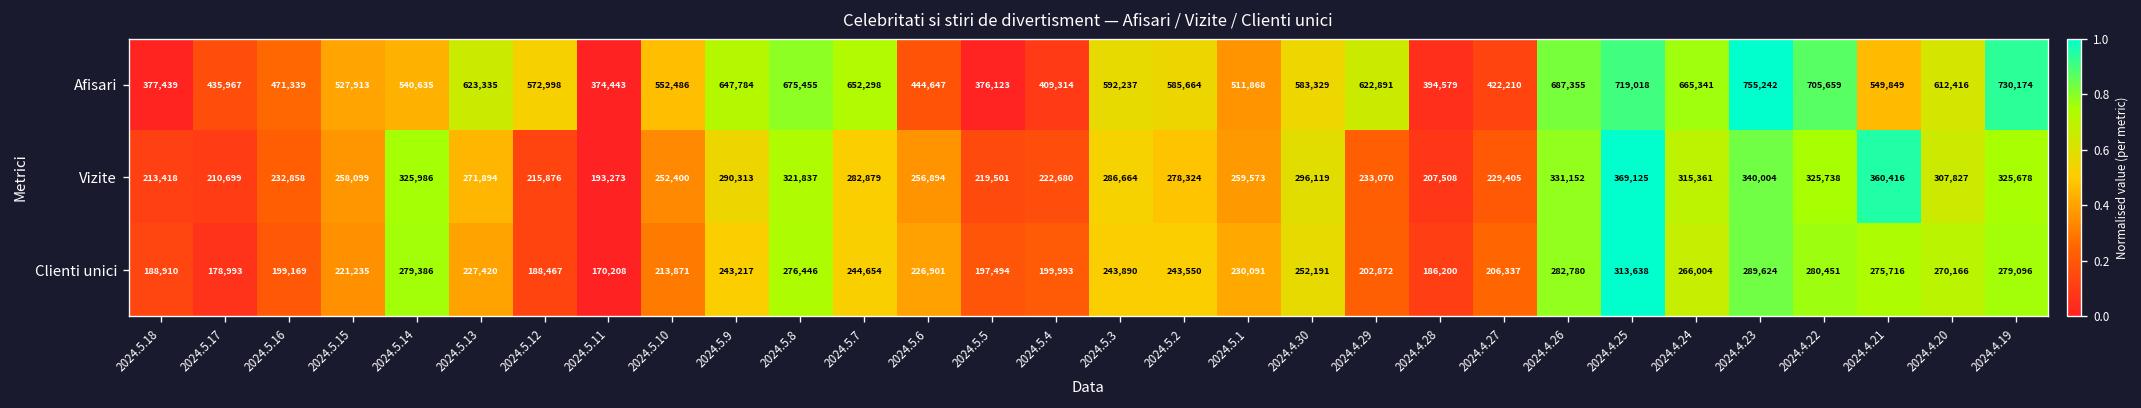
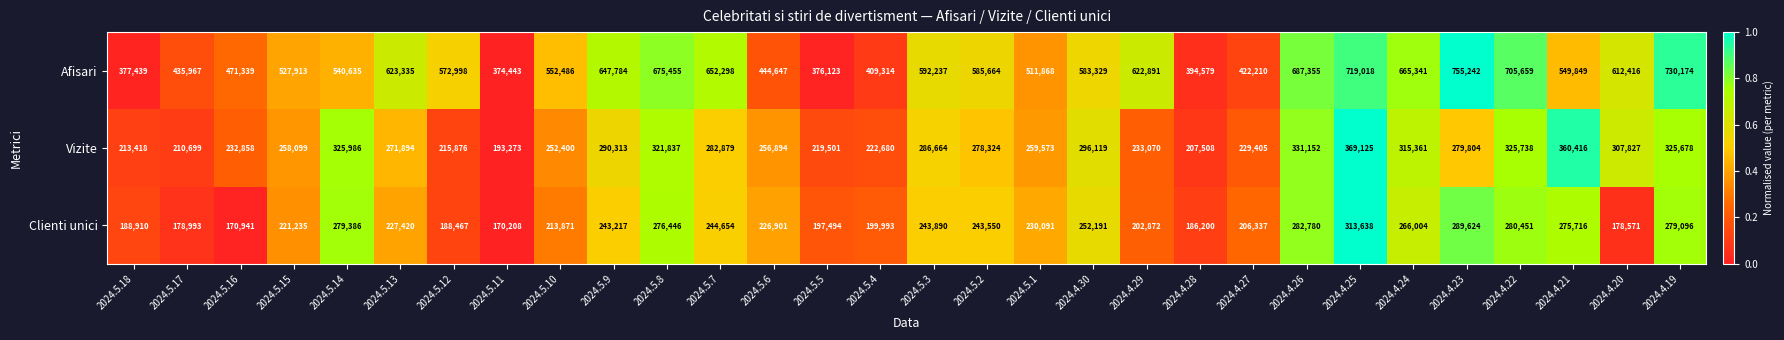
  {
    "Afisari": {
      "2024.5.18": "377,439",
      "2024.5.17": "435,967",
      "2024.5.16": "471,339",
      "2024.5.15": "527,913",
      "2024.5.14": "540,635",
      "2024.5.13": "623,335",
      "2024.5.12": "572,998",
      "2024.5.11": "374,443",
      "2024.5.10": "552,486",
      "2024.5.9": "647,784",
      "2024.5.8": "675,455",
      "2024.5.7": "652,298",
      "2024.5.6": "444,647",
      "2024.5.5": "376,123",
      "2024.5.4": "409,314",
      "2024.5.3": "592,237",
      "2024.5.2": "585,664",
      "2024.5.1": "511,868",
      "2024.4.30": "583,329",
      "2024.4.29": "622,891",
      "2024.4.28": "394,579",
      "2024.4.27": "422,210",
      "2024.4.26": "687,355",
      "2024.4.25": "719,018",
      "2024.4.24": "665,341",
      "2024.4.23": "755,242",
      "2024.4.22": "705,659",
      "2024.4.21": "549,849",
      "2024.4.20": "612,416",
      "2024.4.19": "730,174"
    },
    "Vizite": {
      "2024.5.18": "213,418",
      "2024.5.17": "210,699",
      "2024.5.16": "232,858",
      "2024.5.15": "258,099",
      "2024.5.14": "325,986",
      "2024.5.13": "271,894",
      "2024.5.12": "215,876",
      "2024.5.11": "193,273",
      "2024.5.10": "252,400",
      "2024.5.9": "290,313",
      "2024.5.8": "321,837",
      "2024.5.7": "282,879",
      "2024.5.6": "256,894",
      "2024.5.5": "219,501",
      "2024.5.4": "222,680",
      "2024.5.3": "286,664",
      "2024.5.2": "278,324",
      "2024.5.1": "259,573",
      "2024.4.30": "296,119",
      "2024.4.29": "233,070",
      "2024.4.28": "207,508",
      "2024.4.27": "229,405",
      "2024.4.26": "331,152",
      "2024.4.25": "369,125",
      "2024.4.24": "315,361",
-     "2024.4.23": "340,004",
+     "2024.4.23": "279,804",
      "2024.4.22": "325,738",
      "2024.4.21": "360,416",
      "2024.4.20": "307,827",
      "2024.4.19": "325,678"
    },
    "Clienti unici": {
      "2024.5.18": "188,910",
      "2024.5.17": "178,993",
-     "2024.5.16": "199,169",
+     "2024.5.16": "170,941",
      "2024.5.15": "221,235",
      "2024.5.14": "279,386",
      "2024.5.13": "227,420",
      "2024.5.12": "188,467",
      "2024.5.11": "170,208",
      "2024.5.10": "213,871",
      "2024.5.9": "243,217",
      "2024.5.8": "276,446",
      "2024.5.7": "244,654",
      "2024.5.6": "226,901",
      "2024.5.5": "197,494",
      "2024.5.4": "199,993",
      "2024.5.3": "243,890",
      "2024.5.2": "243,550",
      "2024.5.1": "230,091",
      "2024.4.30": "252,191",
      "2024.4.29": "202,872",
      "2024.4.28": "186,200",
      "2024.4.27": "206,337",
      "2024.4.26": "282,780",
      "2024.4.25": "313,638",
      "2024.4.24": "266,004",
      "2024.4.23": "289,624",
      "2024.4.22": "280,451",
      "2024.4.21": "275,716",
-     "2024.4.20": "270,166",
+     "2024.4.20": "178,571",
      "2024.4.19": "279,096"
    }
  }
